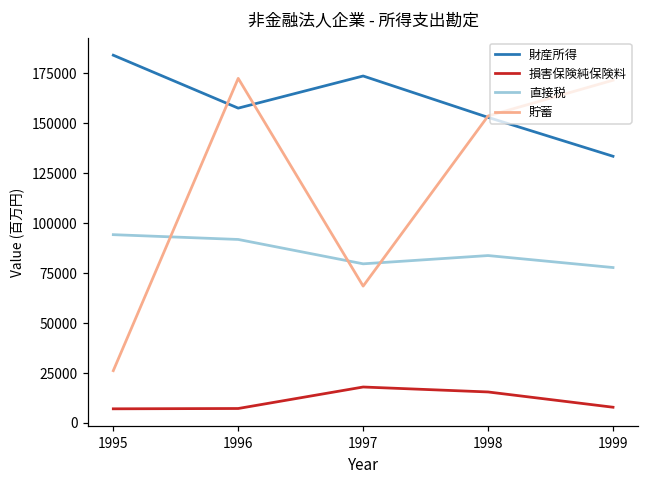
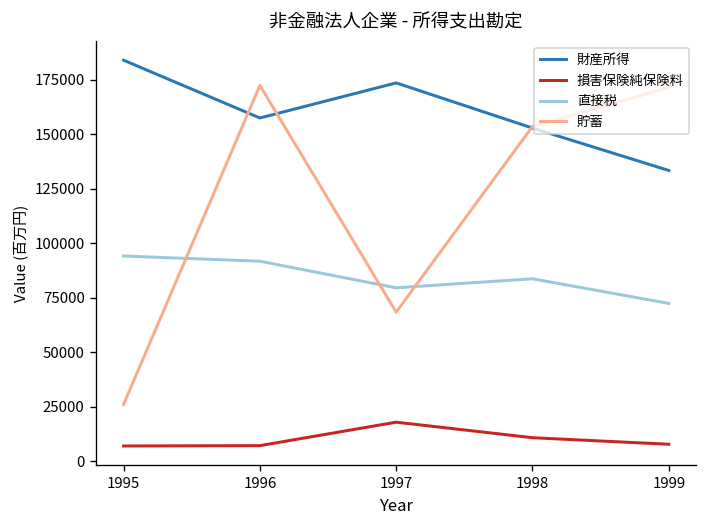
  {
    "財産所得": {
      "1995": 184000,
      "1996": 158000,
      "1997": 174000,
      "1999": 133000
    },
    "損害保険純保険料": {
      "1995": 7000,
      "1996": 7000,
      "1997": 18000,
-     "1998": 16000,
+     "1998": 11000,
      "1999": 8000
    },
    "直接税": {
      "1995": 94000,
      "1996": 92000,
      "1997": 80000,
      "1998": 84000,
-     "1999": 78000
+     "1999": 72000
    },
    "貯蓄": {
      "1995": 26000,
      "1996": 172000,
      "1997": 68000
    }
  }
